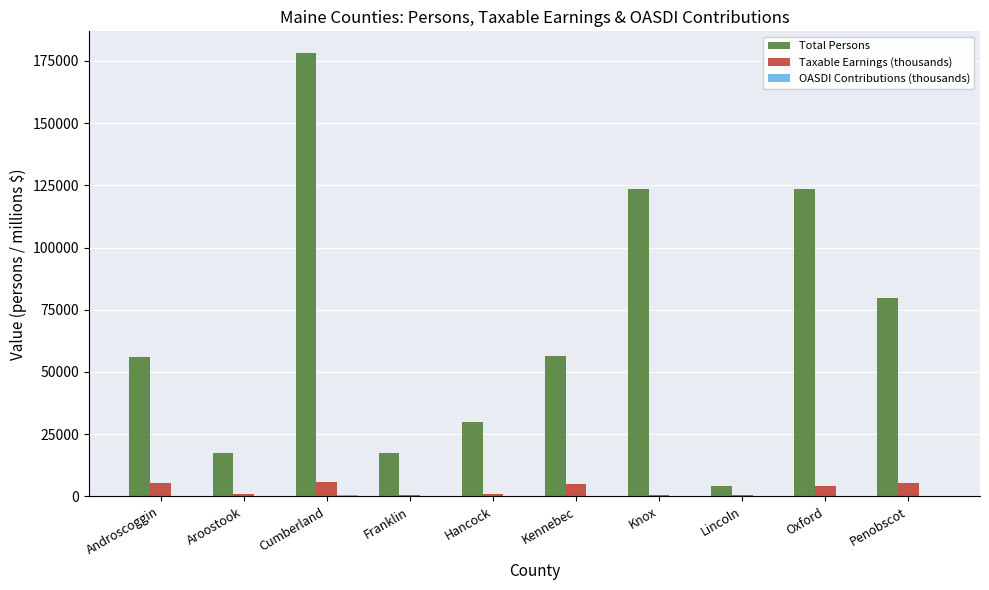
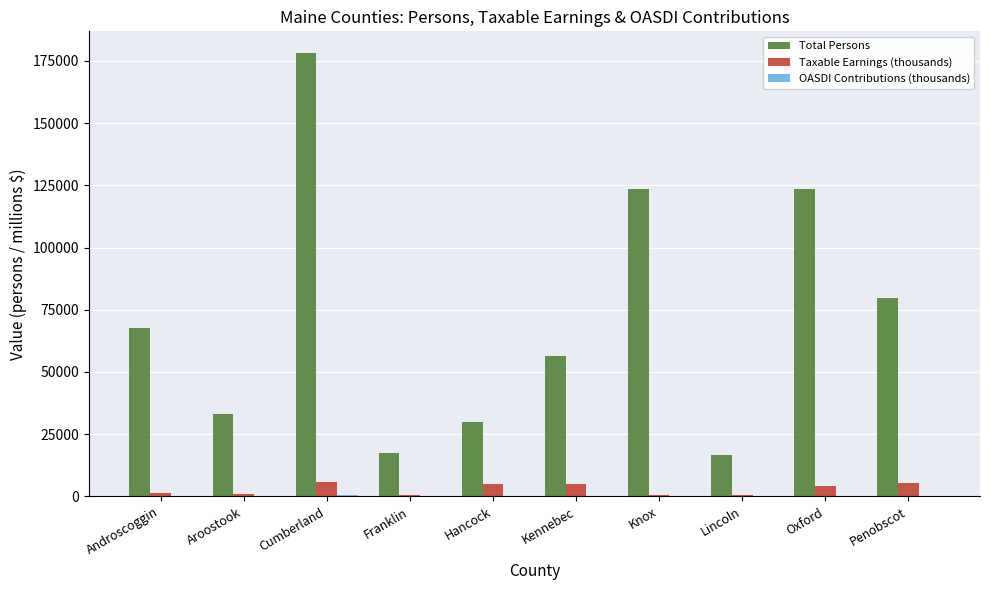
  {
    "Total Persons": {
-     "Androscoggin": 56000,
-     "Aroostook": 18000,
+     "Androscoggin": 68000,
+     "Aroostook": 33000,
      "Cumberland": 178000,
      "Franklin": 17000,
      "Hancock": 30000,
      "Kennebec": 56000,
      "Knox": 124000,
-     "Lincoln": 4000,
+     "Lincoln": 17000,
      "Oxford": 124000,
      "Penobscot": 80000
    },
    "Taxable Earnings (thousands)": {
-     "Androscoggin": 5000,
+     "Androscoggin": 2000,
      "Cumberland": 6000,
-     "Hancock": 1000,
+     "Hancock": 5000,
      "Kennebec": 5000,
      "Oxford": 4000,
      "Penobscot": 6000
    }
  }
